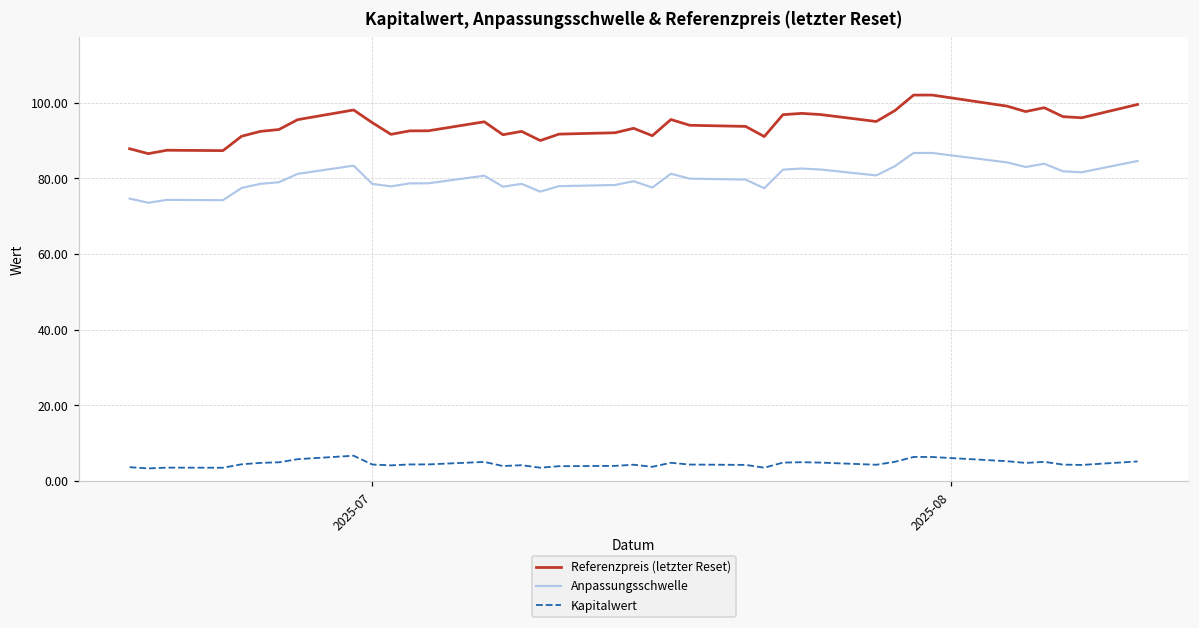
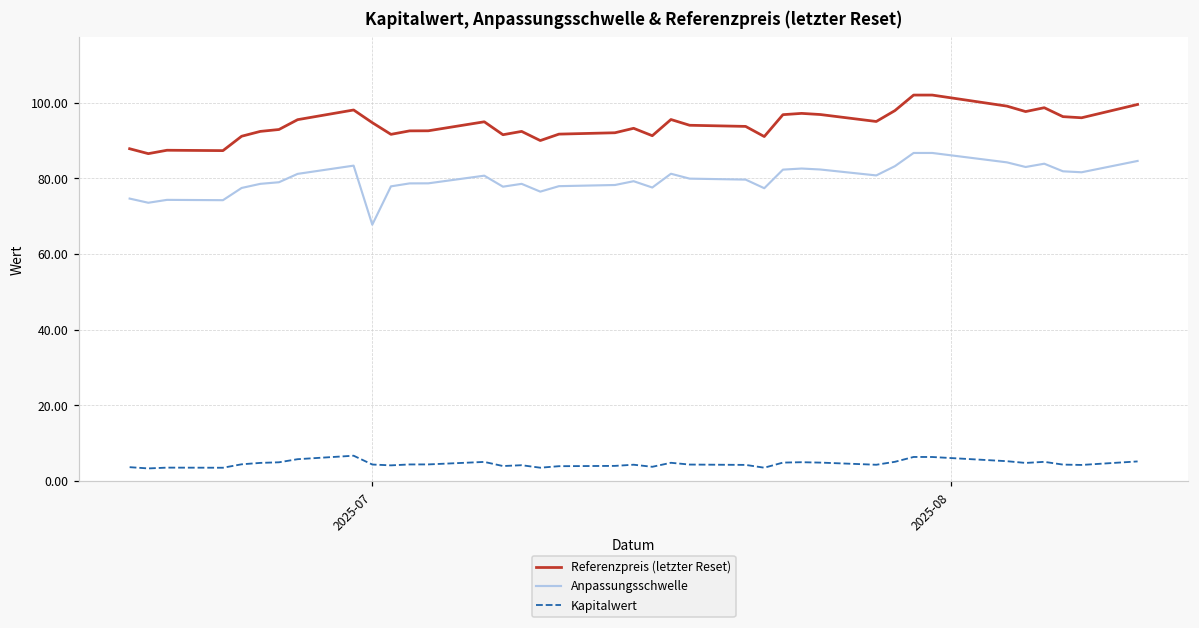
  {
    "Referenzpreis (letzter Reset)": {
      "2025-07": 95
    },
    "Anpassungsschwelle": {
-     "2025-07": 79
+     "2025-07": 68
    },
    "Kapitalwert": {
      "2025-07": 4
    }
  }
